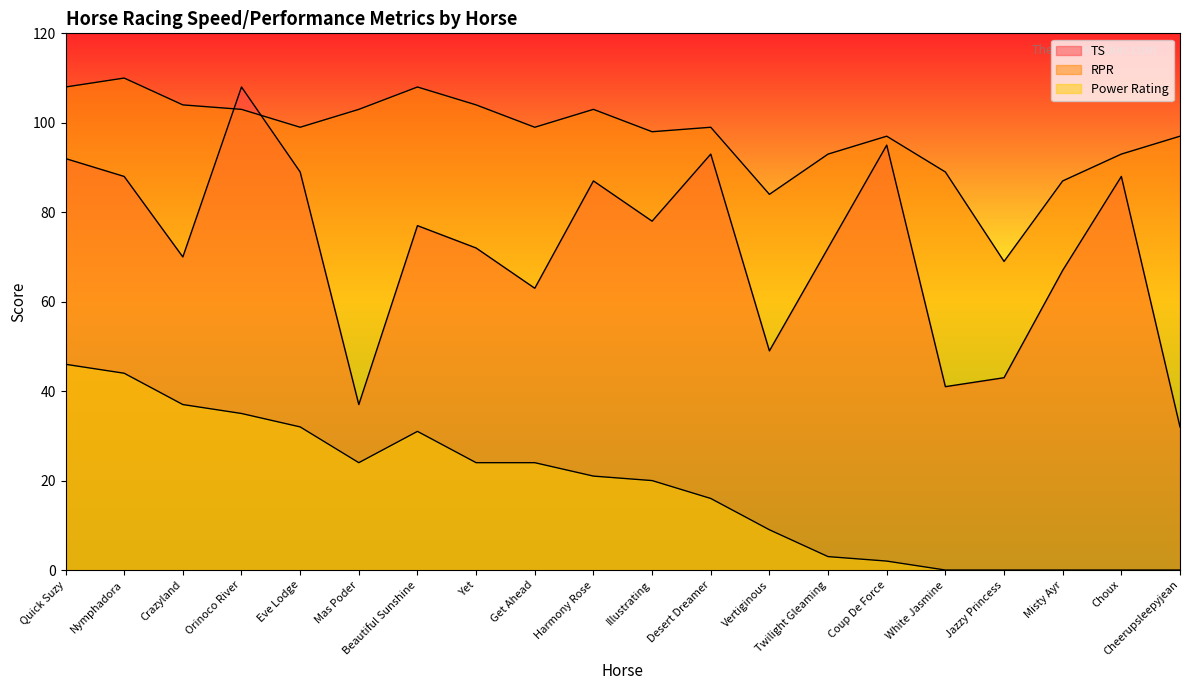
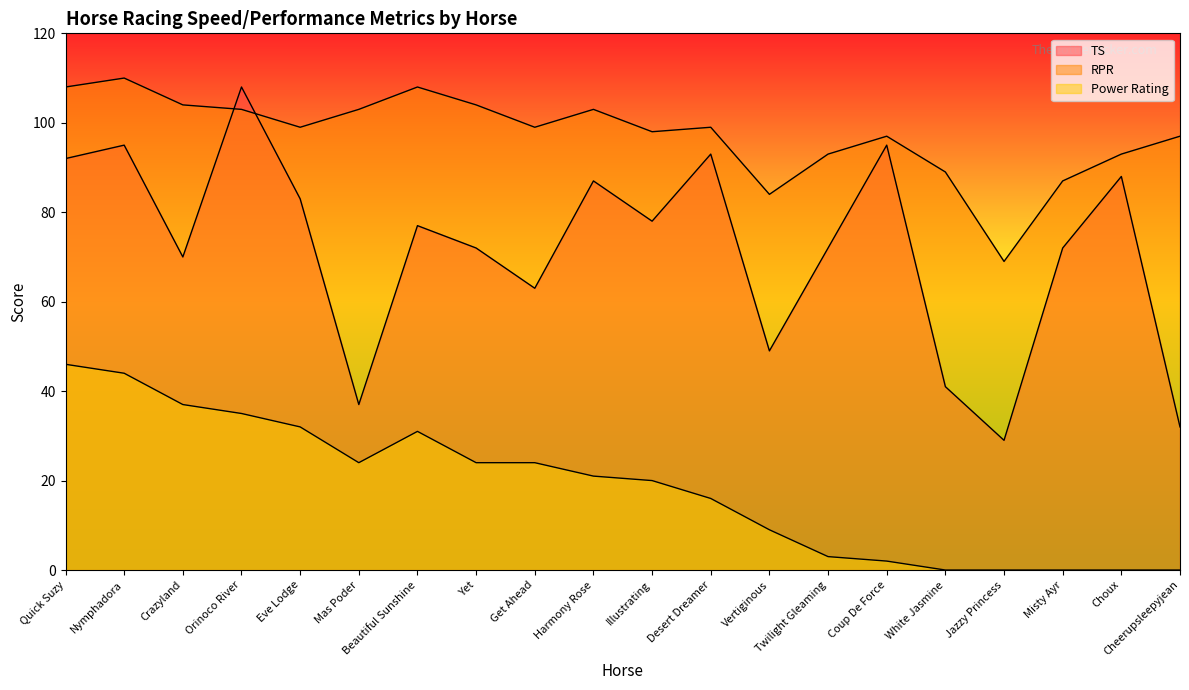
  {
    "TS": {
      "Quick Suzy": 92,
-     "Nymphadora": 88,
+     "Nymphadora": 95,
      "Crazyland": 70,
      "Orinoco River": 108,
-     "Eve Lodge": 89,
+     "Eve Lodge": 83,
      "Mas Poder": 37,
      "Beautiful Sunshine": 77,
      "Yet": 72,
      "Get Ahead": 63,
      "Harmony Rose": 87,
      "Illustrating": 78,
      "Desert Dreamer": 93,
      "Vertiginous": 49,
      "Twilight Gleaming": 72,
      "Coup De Force": 95,
      "White Jasmine": 41,
-     "Jazzy Princess": 43,
-     "Misty Ayr": 67,
+     "Jazzy Princess": 29,
+     "Misty Ayr": 72,
      "Choux": 88,
      "Cheerupsleepyjean": 32
    }
  }
